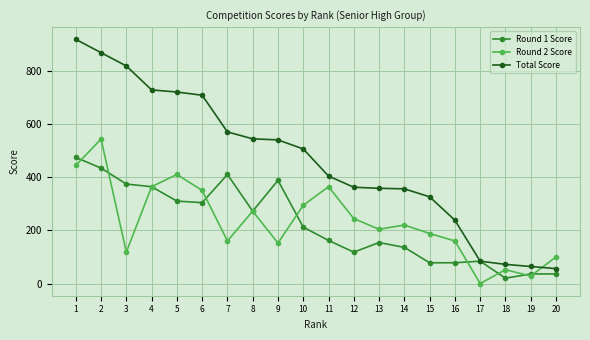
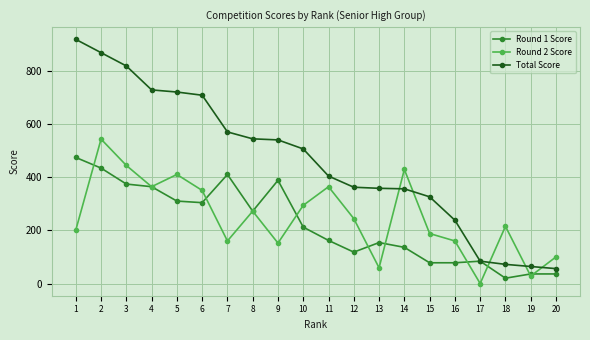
  {
    "Round 2 Score": {
-     "1": 440,
+     "1": 200,
      "2": 540,
-     "3": 120,
+     "3": 440,
      "5": 410,
      "6": 350,
      "7": 160,
      "9": 150,
      "10": 290,
      "11": 360,
      "12": 240,
-     "13": 200,
-     "14": 220,
+     "13": 60,
+     "14": 430,
      "15": 190,
      "16": 160,
      "17": 0,
-     "18": 50,
+     "18": 220,
      "20": 100
    }
  }
